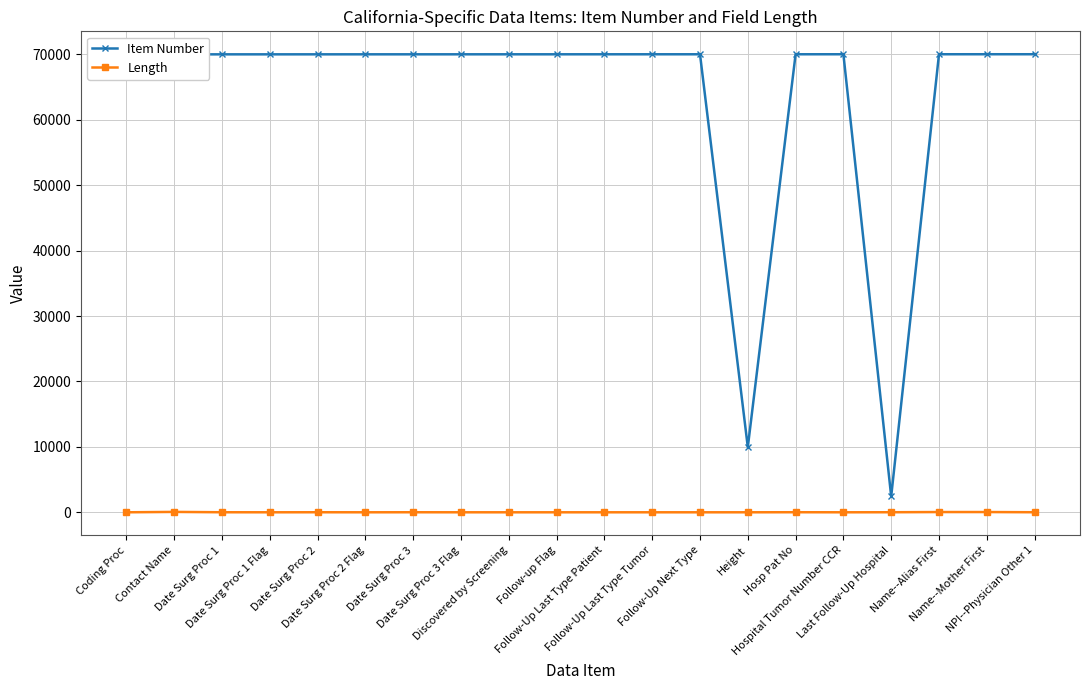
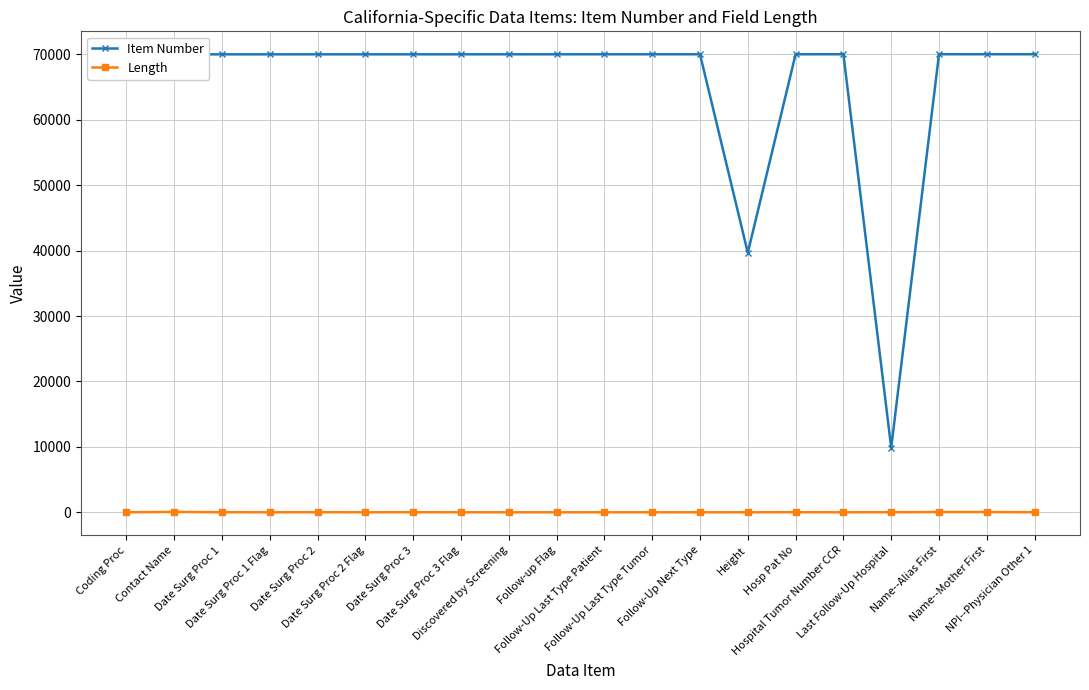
  {
    "Item Number": {
      "Date Surg Proc 1": 70000,
      "Date Surg Proc 1 Flag": 70000,
      "Date Surg Proc 2": 70000,
      "Date Surg Proc 2 Flag": 70000,
      "Date Surg Proc 3": 70000,
      "Date Surg Proc 3 Flag": 70000,
      "Discovered by Screening": 70000,
      "Follow-up Flag": 70000,
      "Follow-Up Last Type Patient": 70000,
      "Follow-Up Last Type Tumor": 70000,
      "Follow-Up Next Type": 70000,
-     "Height": 10000,
+     "Height": 40000,
      "Hosp Pat No": 70000,
      "Hospital Tumor Number CCR": 70000,
-     "Last Follow-Up Hospital": 2000,
+     "Last Follow-Up Hospital": 10000,
      "Name--Alias First": 70000,
      "Name--Mother First": 70000,
      "NPI--Physician Other 1": 70000
    },
    "Length": {
      "Coding Proc": 0,
      "Contact Name": 0,
      "Date Surg Proc 1": 0,
      "Date Surg Proc 1 Flag": 0,
      "Date Surg Proc 2": 0,
      "Date Surg Proc 2 Flag": 0,
      "Date Surg Proc 3": 0,
      "Date Surg Proc 3 Flag": 0,
      "Discovered by Screening": 0,
      "Follow-up Flag": 0,
      "Follow-Up Last Type Patient": 0,
      "Follow-Up Last Type Tumor": 0,
      "Follow-Up Next Type": 0,
      "Height": 0,
      "Hosp Pat No": 0,
      "Hospital Tumor Number CCR": 0,
      "Last Follow-Up Hospital": 0,
      "Name--Alias First": 0,
      "Name--Mother First": 0,
      "NPI--Physician Other 1": 0
    }
  }
